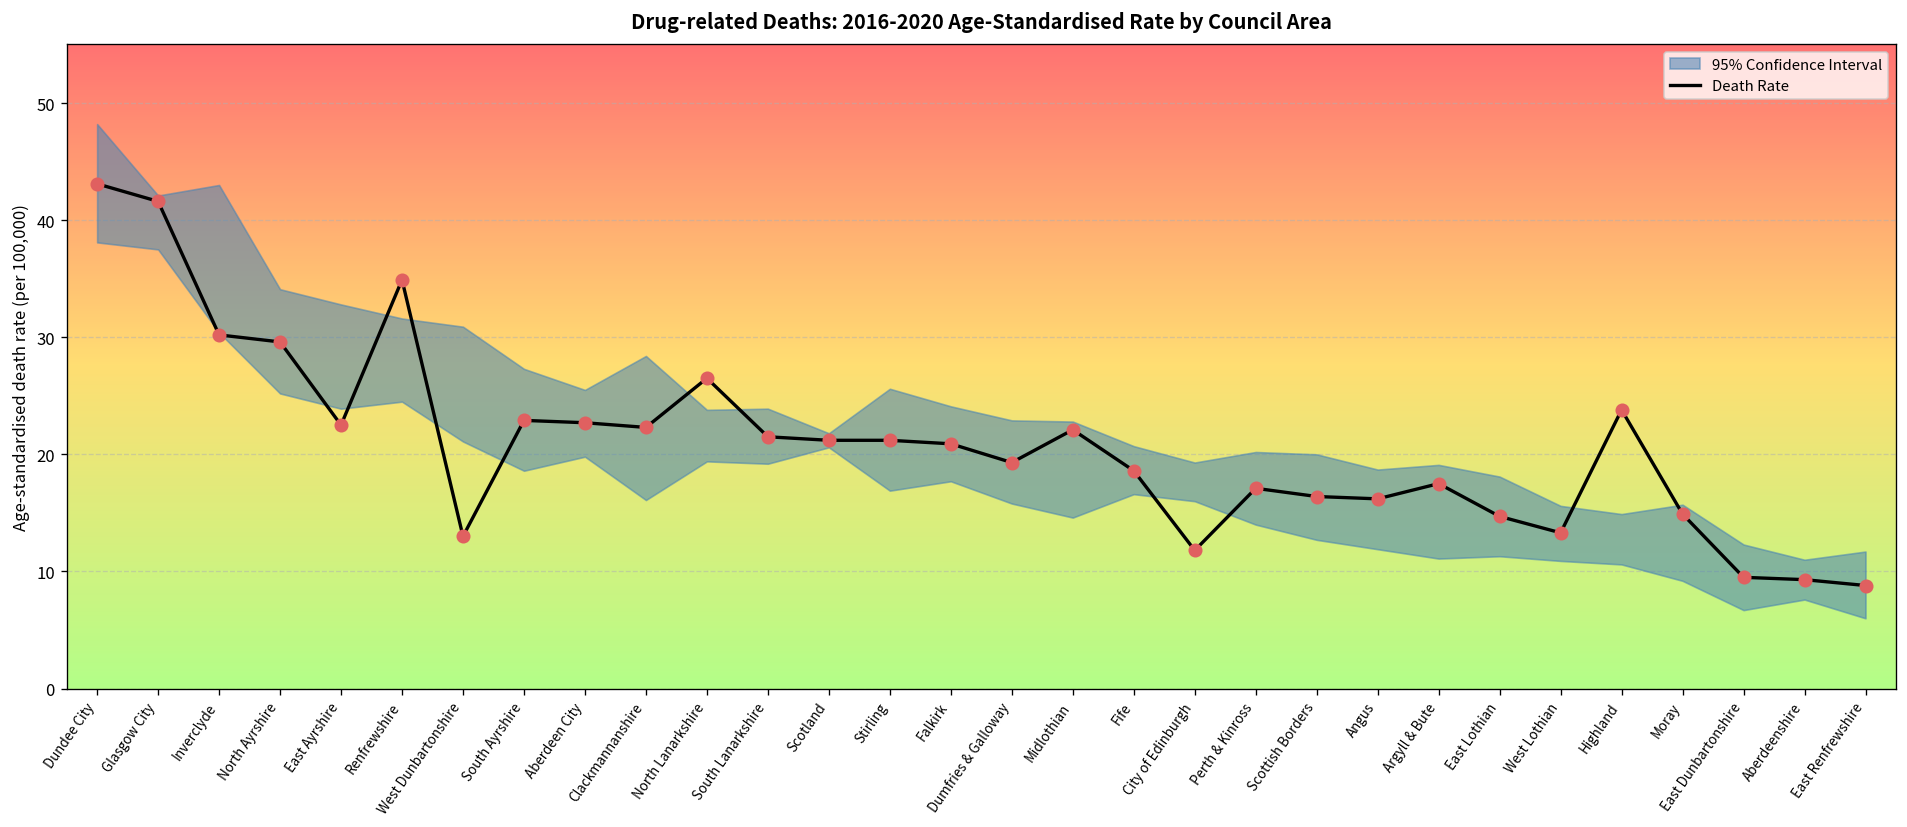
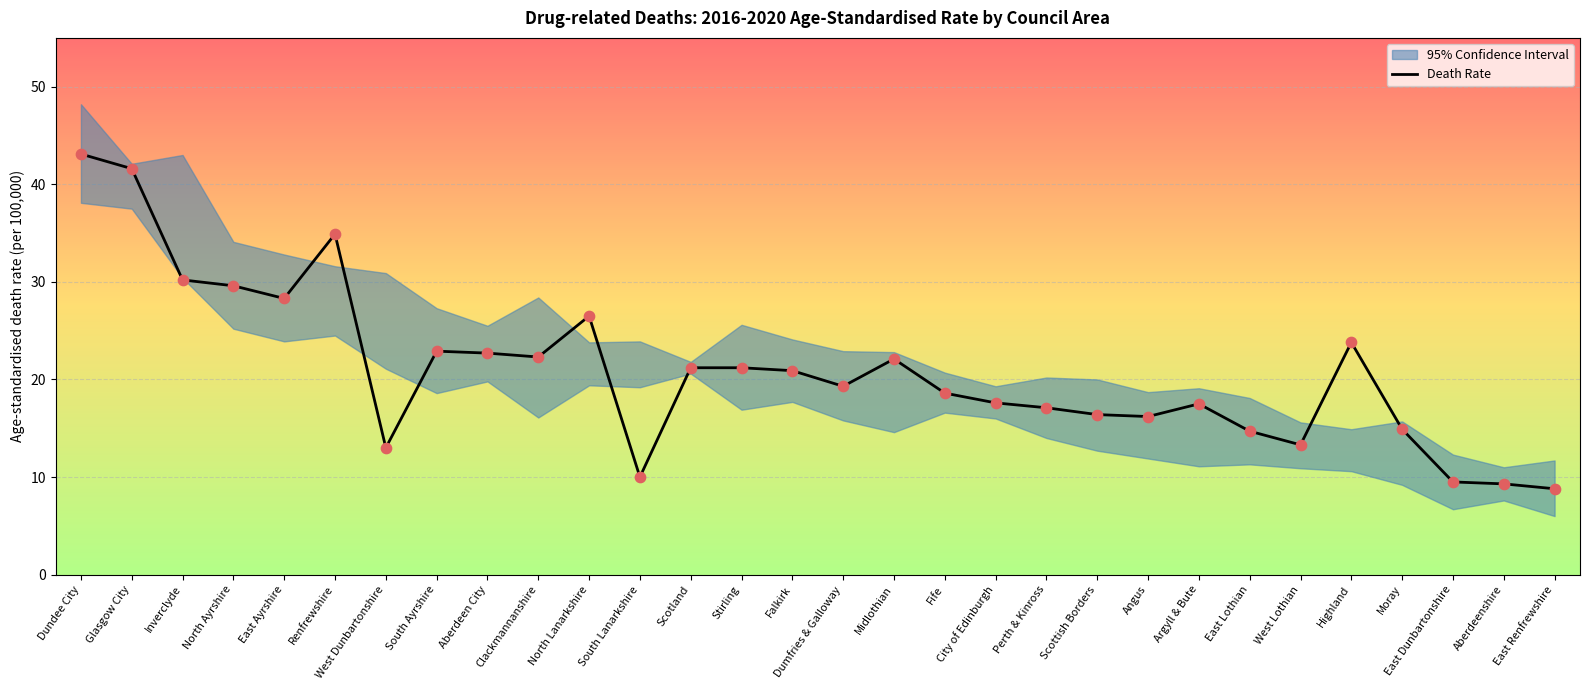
  {
    "Death Rate": {
      "Dundee City": 43,
      "Glasgow City": 42,
      "Inverclyde": 30,
      "North Ayrshire": 30,
-     "East Ayrshire": 23,
+     "East Ayrshire": 28,
      "Renfrewshire": 35,
      "West Dunbartonshire": 13,
      "South Ayrshire": 23,
      "Aberdeen City": 23,
      "Clackmannanshire": 22,
      "North Lanarkshire": 27,
-     "South Lanarkshire": 22,
+     "South Lanarkshire": 10,
      "Scotland": 21,
      "Stirling": 21,
      "Falkirk": 21,
      "Dumfries & Galloway": 19,
      "Midlothian": 22,
      "Fife": 19,
-     "City of Edinburgh": 12,
+     "City of Edinburgh": 18,
      "Perth & Kinross": 17,
      "Scottish Borders": 16,
      "Angus": 16,
      "Argyll & Bute": 18,
      "East Lothian": 15,
      "West Lothian": 13,
      "Highland": 24,
      "Moray": 15,
      "East Dunbartonshire": 10,
      "Aberdeenshire": 9,
      "East Renfrewshire": 9
    }
  }
